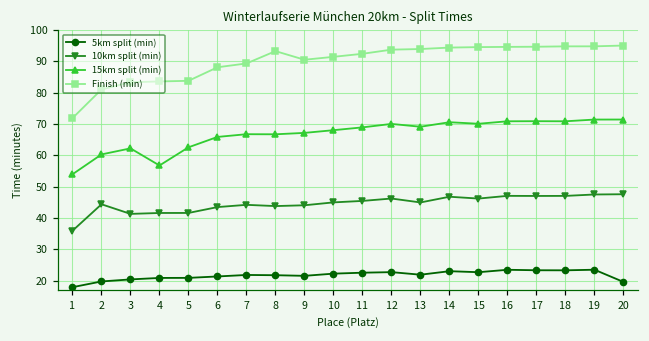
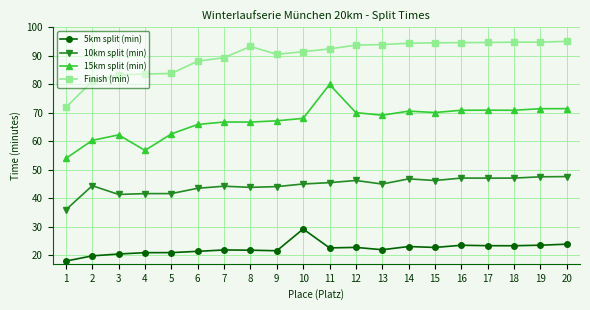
  {
    "5km split (min)": {
      "1": 18,
      "2": 20,
      "3": 20,
      "4": 21,
      "5": 21,
      "6": 21,
      "7": 22,
      "8": 22,
      "9": 22,
-     "10": 22,
+     "10": 29,
      "11": 23,
      "12": 23,
      "13": 22,
      "14": 23,
      "15": 23,
      "16": 24,
      "17": 23,
      "18": 23,
      "19": 24,
-     "20": 20
+     "20": 24
    },
    "10km split (min)": {
      "1": 36,
      "2": 44,
      "3": 41,
      "4": 42,
      "5": 42,
      "6": 44,
      "7": 44,
      "8": 44,
      "9": 44,
      "10": 45,
      "11": 45,
      "12": 46,
      "13": 45,
      "14": 47,
      "15": 46,
      "16": 47,
      "17": 47,
      "18": 47,
      "19": 48,
      "20": 48
    },
    "15km split (min)": {
      "1": 54,
      "2": 60,
      "3": 62,
      "4": 57,
      "5": 63,
      "6": 66,
      "7": 67,
      "8": 67,
      "9": 67,
      "10": 68,
-     "11": 69,
+     "11": 80,
      "12": 70,
      "13": 69,
      "14": 71,
      "15": 70,
      "16": 71,
      "17": 71,
      "18": 71,
      "19": 71,
      "20": 71
    },
    "Finish (min)": {
      "1": 72,
      "5": 84,
      "6": 88,
      "7": 89,
      "8": 93,
      "9": 91,
      "10": 91,
      "11": 92,
      "12": 94,
      "13": 94,
      "14": 94,
      "15": 95,
      "16": 95,
      "17": 95,
      "18": 95,
      "19": 95,
      "20": 95
    }
  }
